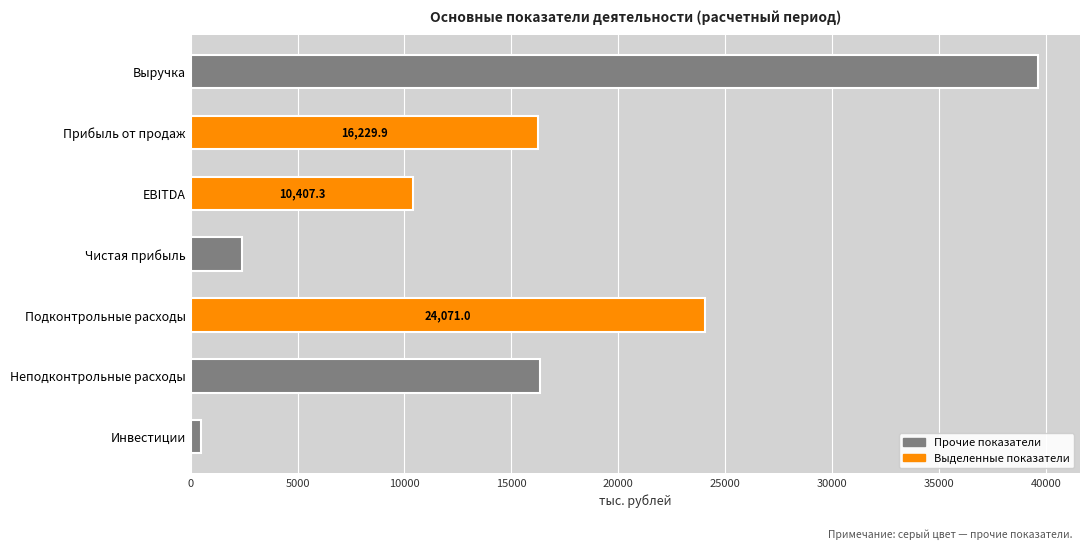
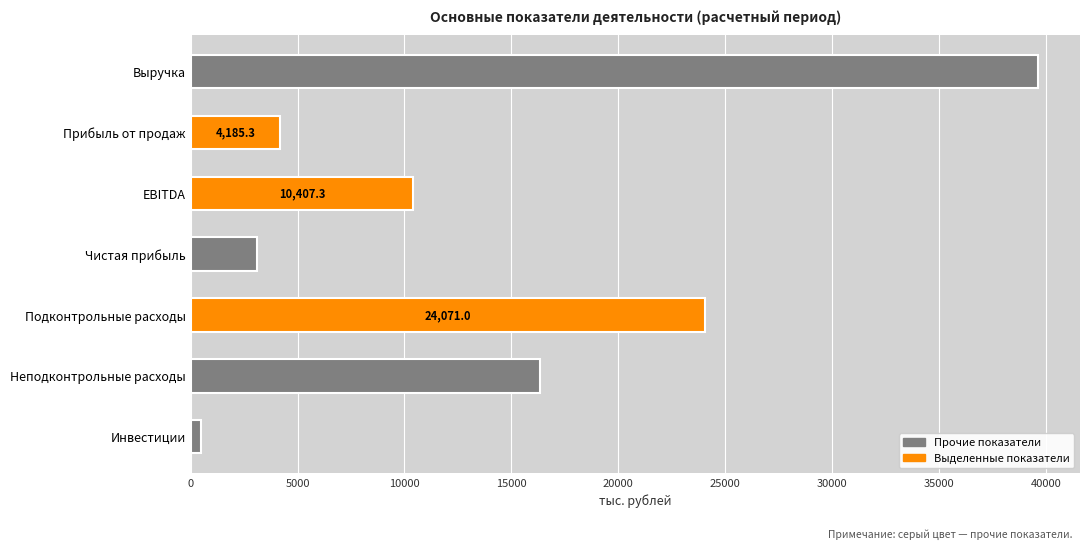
  {
-   "Прибыль от продаж": "16,229.9",
+   "Прибыль от продаж": "4,185.3",
    "EBITDA": "10,407.3",
-   "Чистая прибыль": "2400",
+   "Чистая прибыль": "3100",
    "Подконтрольные расходы": "24,071.0"
  }
